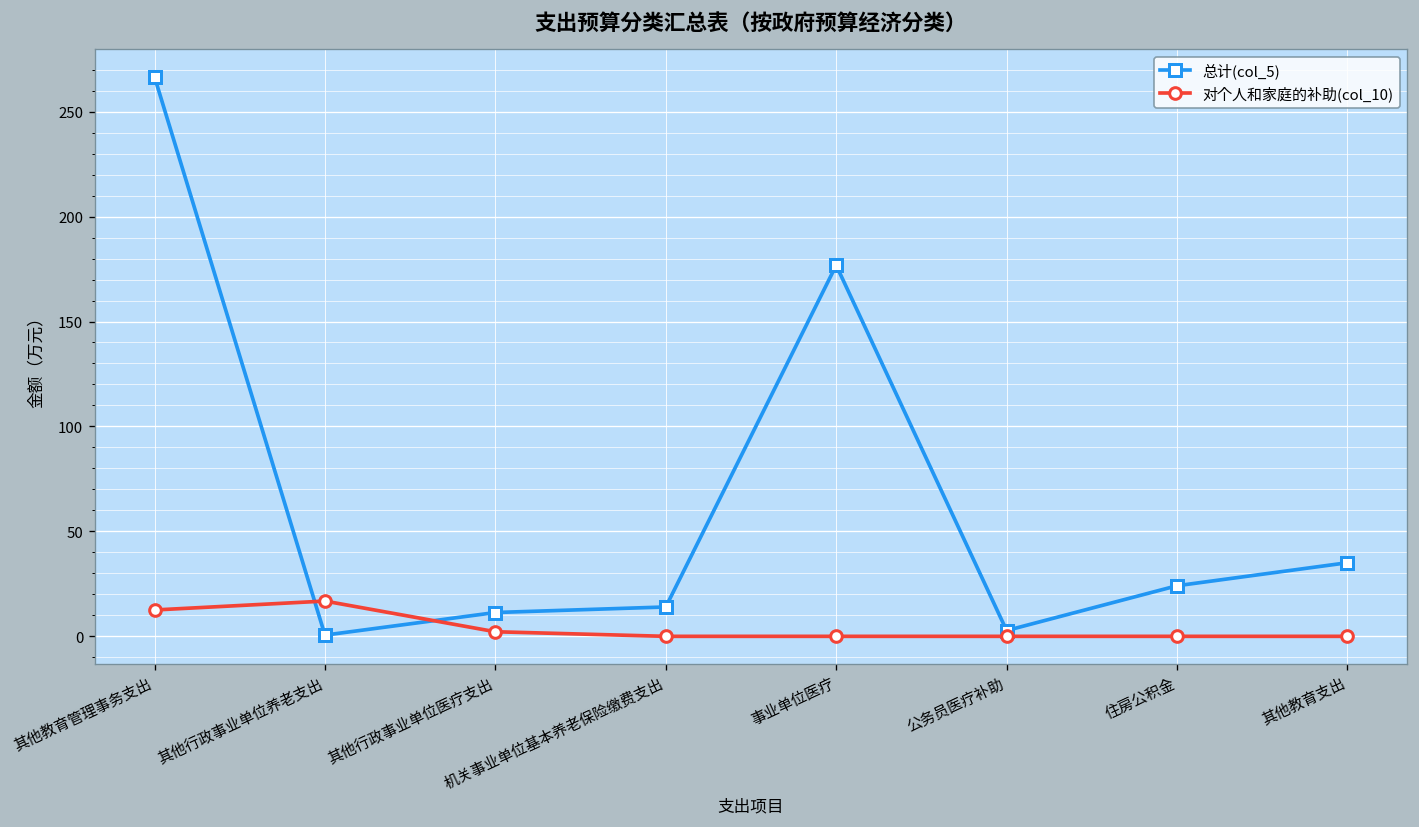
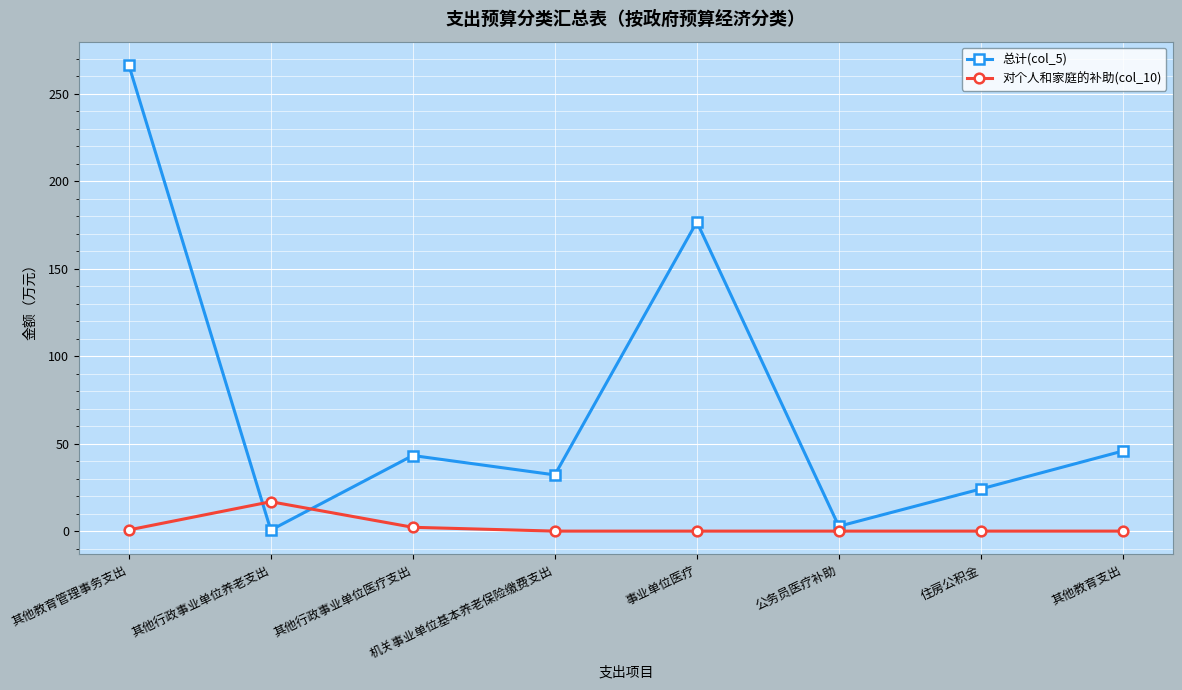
  {
    "总计(col_5)": {
      "其他教育管理事务支出": 267,
      "其他行政事业单位养老支出": 1,
-     "其他行政事业单位医疗支出": 11,
-     "机关事业单位基本养老保险缴费支出": 14,
+     "其他行政事业单位医疗支出": 43,
+     "机关事业单位基本养老保险缴费支出": 32,
      "事业单位医疗": 177,
      "公务员医疗补助": 3,
      "住房公积金": 24,
-     "其他教育支出": 35
+     "其他教育支出": 46
    },
    "对个人和家庭的补助(col_10)": {
-     "其他教育管理事务支出": 13,
+     "其他教育管理事务支出": 1,
      "其他行政事业单位养老支出": 17,
      "其他行政事业单位医疗支出": 2,
      "机关事业单位基本养老保险缴费支出": 0,
      "事业单位医疗": 0,
      "公务员医疗补助": 0,
      "住房公积金": 0,
      "其他教育支出": 0
    }
  }
